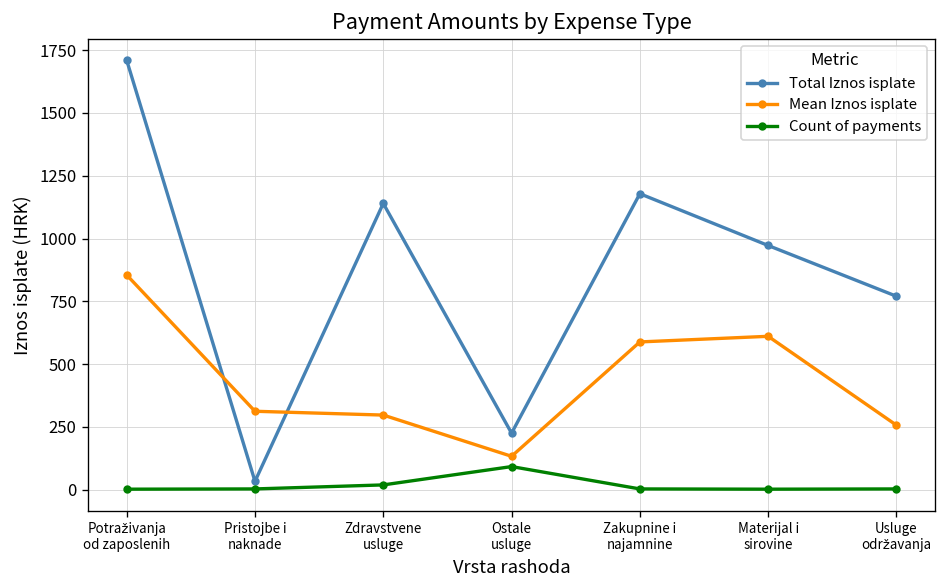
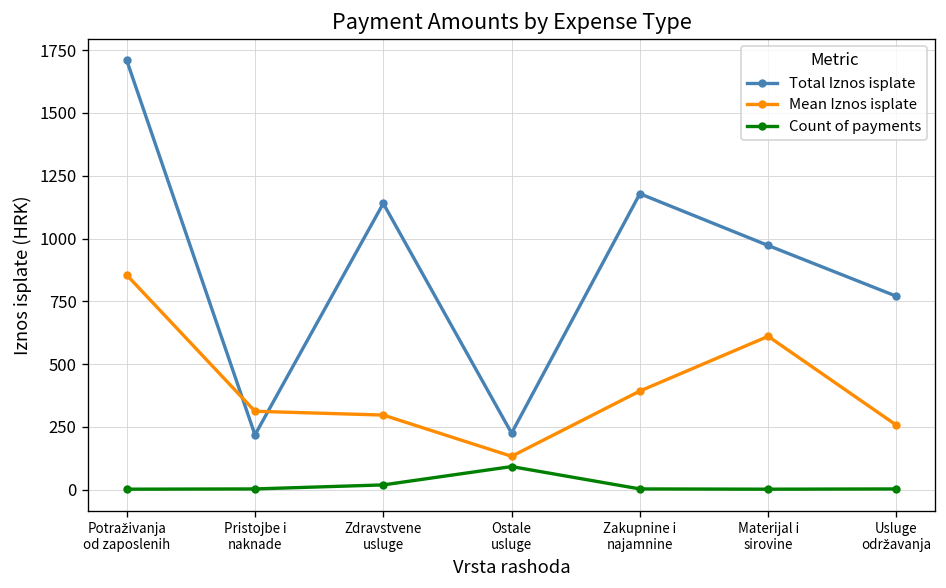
  {
    "Total Iznos isplate": {
      "Potraživanja od zaposlenih": 1710,
-     "Pristojbe i naknade": 30,
+     "Pristojbe i naknade": 220,
      "Zdravstvene usluge": 1140,
      "Ostale usluge": 230,
      "Zakupnine i najamnine": 1180,
      "Materijal i sirovine": 970,
      "Usluge održavanja": 770
    },
    "Mean Iznos isplate": {
      "Potraživanja od zaposlenih": 850,
      "Pristojbe i naknade": 310,
      "Zdravstvene usluge": 300,
      "Ostale usluge": 130,
-     "Zakupnine i najamnine": 590,
+     "Zakupnine i najamnine": 390,
      "Materijal i sirovine": 610,
      "Usluge održavanja": 260
    },
    "Count of payments": {
      "Potraživanja od zaposlenih": 0,
      "Pristojbe i naknade": 0,
      "Zdravstvene usluge": 20,
      "Ostale usluge": 90,
      "Zakupnine i najamnine": 0,
      "Materijal i sirovine": 0,
      "Usluge održavanja": 0
    }
  }
